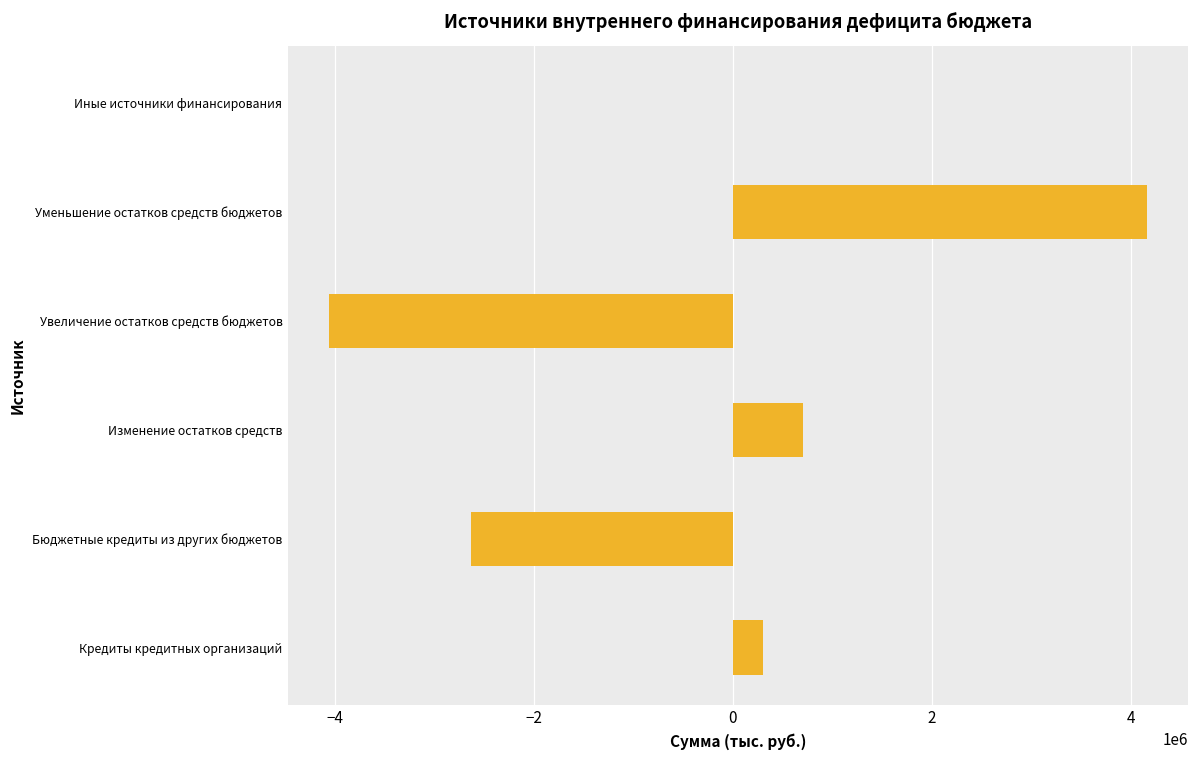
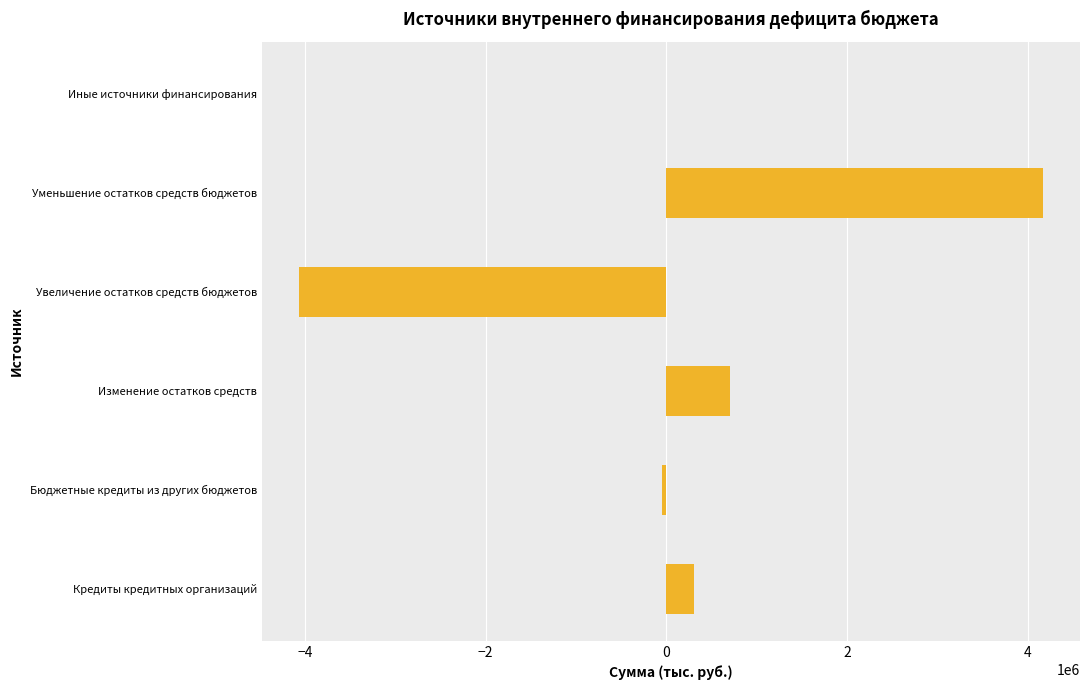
  {
    "Иные источники финансирования": 0,
    "Уменьшение остатков средств бюджетов": 4200000,
    "Увеличение остатков средств бюджетов": -4100000,
    "Изменение остатков средств": 700000,
-   "Бюджетные кредиты из других бюджетов": -2600000,
+   "Бюджетные кредиты из других бюджетов": 0,
    "Кредиты кредитных организаций": 300000
  }
